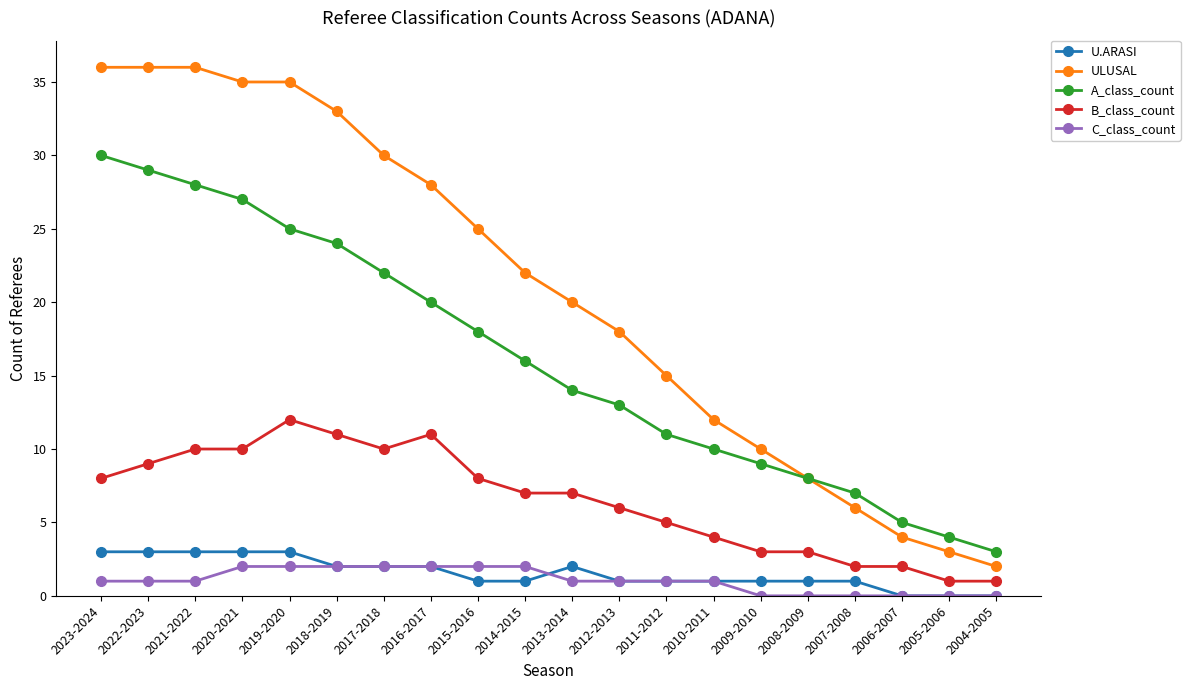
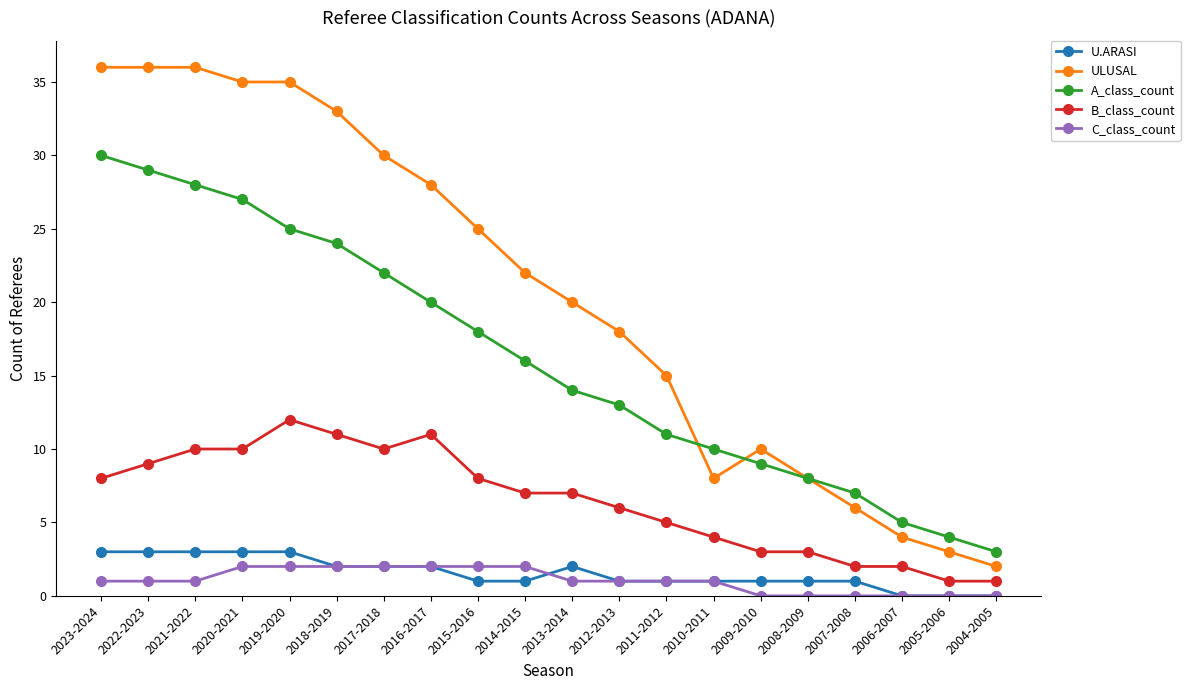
  {
    "U.ARASI": {
      "2023-2024": 3,
      "2022-2023": 3,
      "2021-2022": 3,
      "2020-2021": 3,
      "2019-2020": 3,
      "2015-2016": 1,
      "2014-2015": 1,
      "2013-2014": 2,
      "2009-2010": 1,
      "2008-2009": 1,
      "2007-2008": 1
    },
    "ULUSAL": {
      "2023-2024": 36,
      "2022-2023": 36,
      "2021-2022": 36,
      "2020-2021": 35,
      "2019-2020": 35,
      "2018-2019": 33,
      "2017-2018": 30,
      "2016-2017": 28,
      "2015-2016": 25,
      "2014-2015": 22,
      "2013-2014": 20,
      "2012-2013": 18,
      "2011-2012": 15,
-     "2010-2011": 12,
+     "2010-2011": 8,
      "2009-2010": 10,
      "2007-2008": 6,
      "2006-2007": 4,
      "2005-2006": 3,
      "2004-2005": 2
    },
    "A_class_count": {
      "2023-2024": 30,
      "2022-2023": 29,
      "2021-2022": 28,
      "2020-2021": 27,
      "2019-2020": 25,
      "2018-2019": 24,
      "2017-2018": 22,
      "2016-2017": 20,
      "2015-2016": 18,
      "2014-2015": 16,
      "2013-2014": 14,
      "2012-2013": 13,
      "2011-2012": 11,
      "2010-2011": 10,
      "2009-2010": 9,
      "2007-2008": 7,
      "2006-2007": 5,
      "2005-2006": 4,
      "2004-2005": 3
    },
    "B_class_count": {
      "2023-2024": 8,
      "2022-2023": 9,
      "2021-2022": 10,
      "2020-2021": 10,
      "2019-2020": 12,
      "2018-2019": 11,
      "2017-2018": 10,
      "2016-2017": 11,
      "2015-2016": 8,
      "2014-2015": 7,
      "2013-2014": 7,
      "2012-2013": 6,
      "2011-2012": 5,
      "2010-2011": 4,
      "2009-2010": 3,
      "2008-2009": 3,
      "2007-2008": 2,
      "2006-2007": 2,
      "2005-2006": 1,
      "2004-2005": 1
    },
    "C_class_count": {
      "2023-2024": 1,
      "2022-2023": 1,
      "2021-2022": 1,
      "2020-2021": 2,
      "2019-2020": 2,
      "2015-2016": 2,
      "2014-2015": 2,
      "2013-2014": 1,
      "2009-2010": 0,
      "2008-2009": 0,
      "2007-2008": 0
    }
  }
